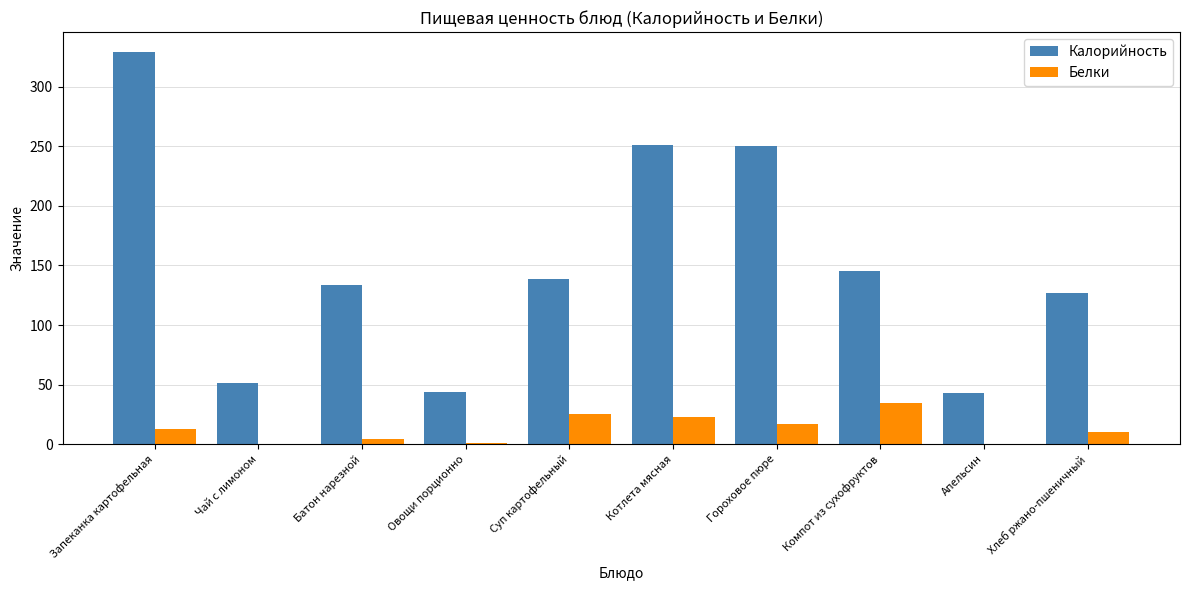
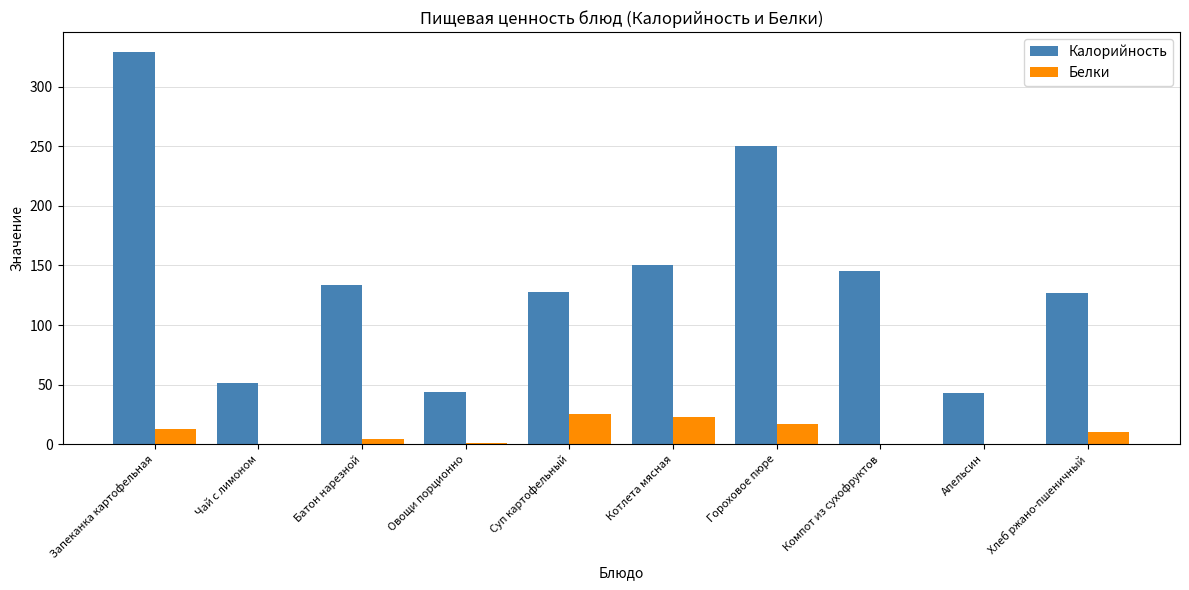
  {
    "Калорийность": {
      "Запеканка картофельная": 330,
      "Чай с лимоном": 51,
      "Батон нарезной": 133,
      "Овощи порционно": 44,
-     "Суп картофельный": 139,
-     "Котлета мясная": 251,
+     "Суп картофельный": 128,
+     "Котлета мясная": 150,
      "Гороховое пюре": 250,
      "Компот из сухофруктов": 145,
      "Апельсин": 43,
      "Хлеб ржано-пшеничный": 127
    },
    "Белки": {
      "Запеканка картофельная": 13,
      "Батон нарезной": 5,
      "Суп картофельный": 25,
      "Котлета мясная": 23,
      "Гороховое пюре": 17,
-     "Компот из сухофруктов": 34,
+     "Компот из сухофруктов": 0,
      "Хлеб ржано-пшеничный": 10
    }
  }
